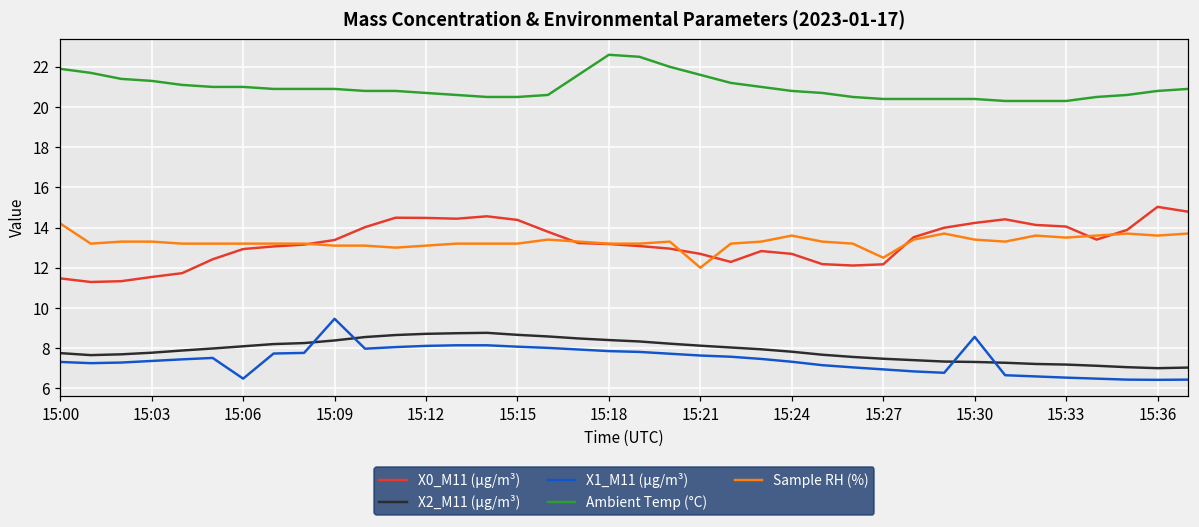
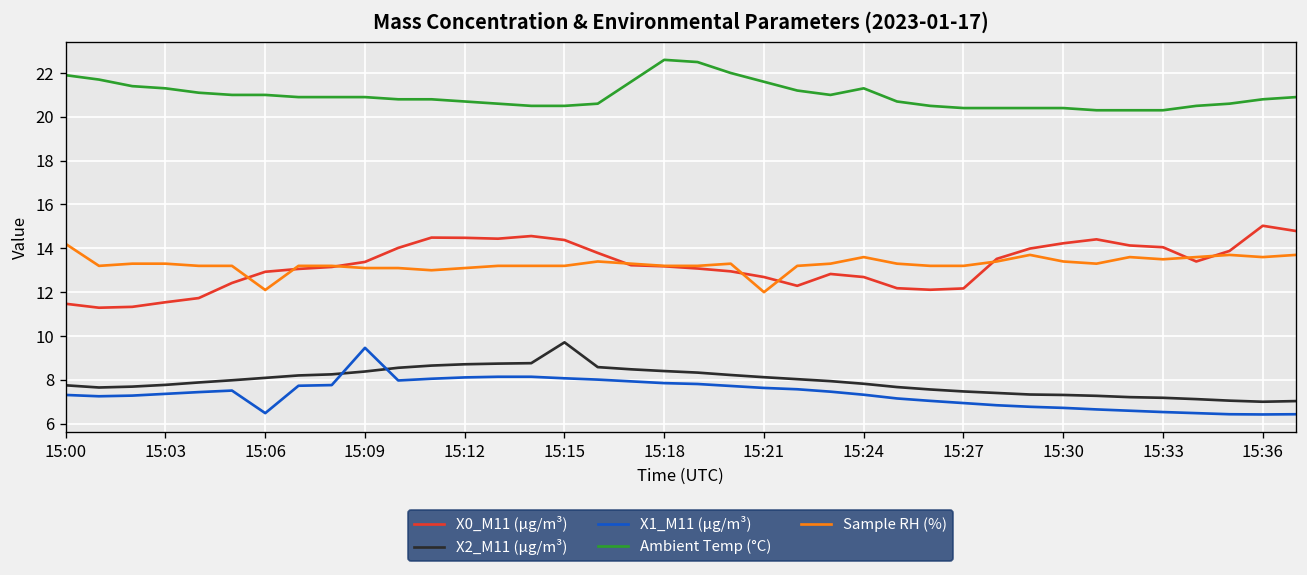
  {
    "X0_M11 (μg/m³)": {
      "15:00": 11.5,
      "15:03": 11.5,
      "15:06": 12.9,
      "15:09": 13.4,
      "15:12": 14.5,
      "15:15": 14.4,
      "15:21": 12.7,
      "15:24": 12.7,
      "15:27": 12.2,
      "15:30": 14.2,
      "15:33": 14.1,
      "15:36": 15.0
    },
    "X2_M11 (μg/m³)": {
      "15:00": 7.8,
      "15:03": 7.8,
      "15:06": 8.1,
      "15:09": 8.4,
      "15:12": 8.7,
-     "15:15": 8.7,
+     "15:15": 9.7,
      "15:18": 8.4,
      "15:21": 8.1,
      "15:24": 7.8,
      "15:27": 7.5,
      "15:30": 7.3,
      "15:33": 7.2,
      "15:36": 7.0
    },
    "X1_M11 (μg/m³)": {
      "15:00": 7.3,
      "15:03": 7.4,
      "15:06": 6.5,
      "15:09": 9.5,
      "15:12": 8.1,
      "15:15": 8.1,
      "15:18": 7.9,
      "15:21": 7.6,
      "15:24": 7.3,
      "15:27": 6.9,
-     "15:30": 8.6,
+     "15:30": 6.7,
      "15:33": 6.5,
      "15:36": 6.4
    },
    "Ambient Temp (°C)": {
      "15:00": 21.9,
      "15:03": 21.3,
      "15:06": 21.0,
      "15:09": 20.9,
      "15:12": 20.7,
      "15:15": 20.5,
      "15:18": 22.6,
      "15:21": 21.6,
-     "15:24": 20.8,
+     "15:24": 21.3,
      "15:27": 20.4,
      "15:30": 20.4,
      "15:33": 20.3,
      "15:36": 20.8
    },
    "Sample RH (%)": {
      "15:00": 14.2,
      "15:03": 13.3,
-     "15:06": 13.2,
+     "15:06": 12.1,
      "15:09": 13.1,
      "15:12": 13.1,
      "15:15": 13.2,
      "15:21": 12.0,
      "15:24": 13.6,
-     "15:27": 12.5,
+     "15:27": 13.2,
      "15:30": 13.4,
      "15:33": 13.5,
      "15:36": 13.6
    }
  }
